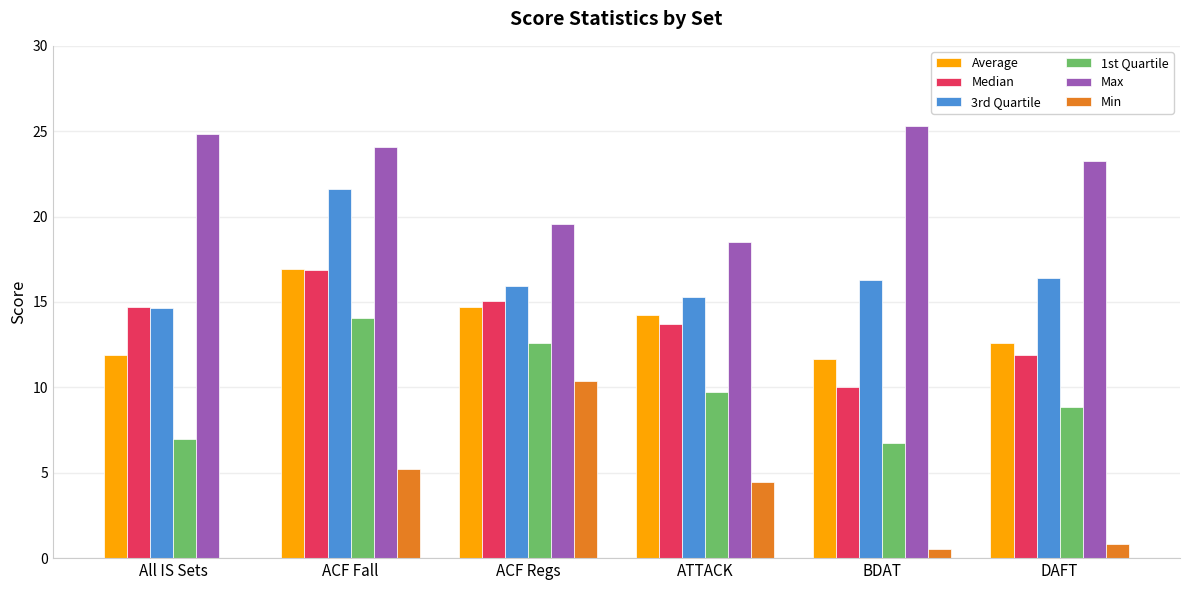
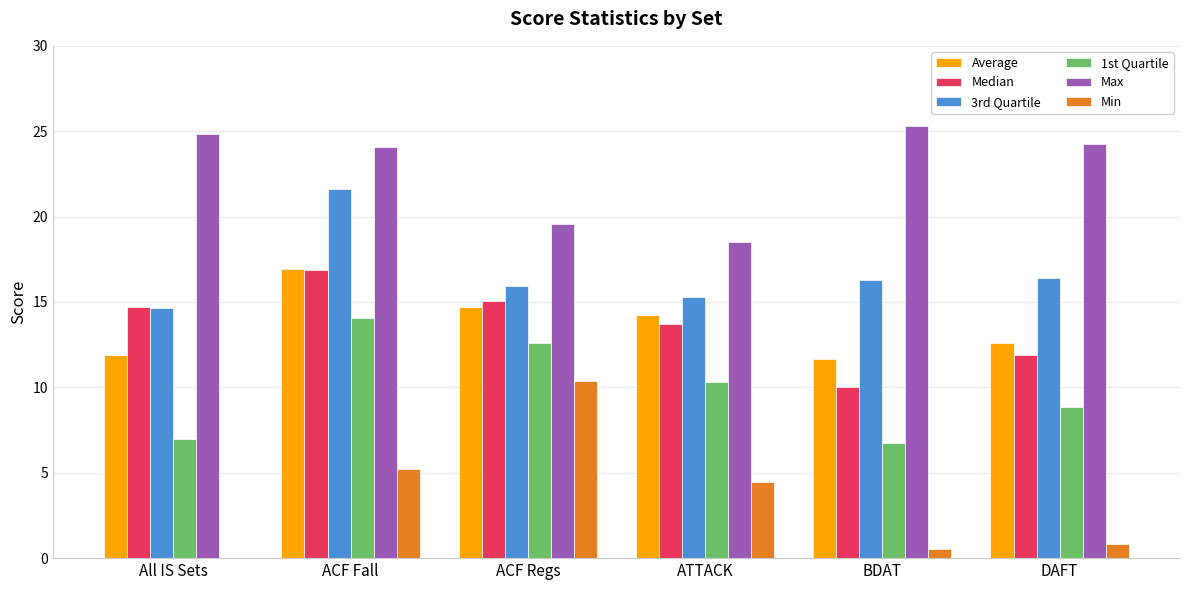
  {
    "Median": {
      "All IS Sets": 14.7,
      "ACF Fall": 16.9,
      "ACF Regs": 15.1,
      "ATTACK": 13.7,
      "BDAT": 10.0,
      "DAFT": 11.9
    },
    "3rd Quartile": {
      "All IS Sets": 14.6,
      "ACF Fall": 21.6,
      "ACF Regs": 15.9,
      "ATTACK": 15.3,
      "BDAT": 16.3,
      "DAFT": 16.4
    },
    "1st Quartile": {
      "All IS Sets": 7.0,
      "ACF Fall": 14.0,
      "ACF Regs": 12.6,
-     "ATTACK": 9.7,
+     "ATTACK": 10.3,
      "BDAT": 6.8,
      "DAFT": 8.8
    },
    "Max": {
      "All IS Sets": 24.9,
      "ACF Fall": 24.1,
      "ACF Regs": 19.6,
      "ATTACK": 18.5,
      "BDAT": 25.3,
-     "DAFT": 23.3
+     "DAFT": 24.3
    }
  }
